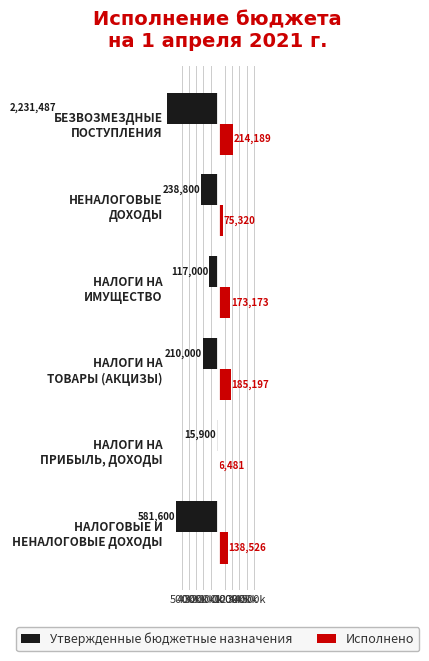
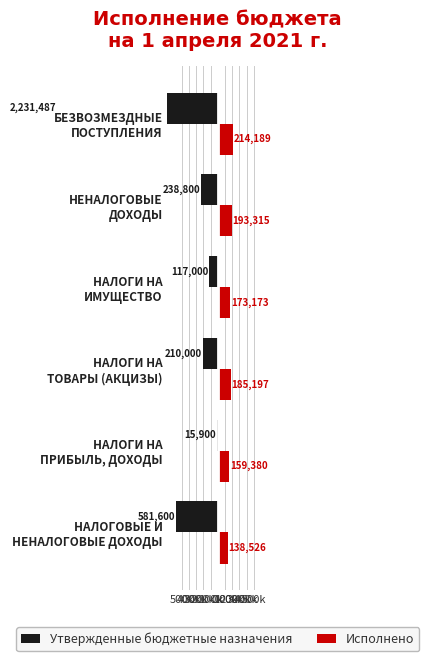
  {
    "Исполнено": {
      "БЕЗВОЗМЕЗДНЫЕ ПОСТУПЛЕНИЯ": "214,189",
-     "НЕНАЛОГОВЫЕ ДОХОДЫ": "75,320",
+     "НЕНАЛОГОВЫЕ ДОХОДЫ": "193,315",
      "НАЛОГИ НА ИМУЩЕСТВО": "173,173",
      "НАЛОГИ НА ТОВАРЫ (АКЦИЗЫ)": "185,197",
-     "НАЛОГИ НА ПРИБЫЛЬ, ДОХОДЫ": "6,481",
+     "НАЛОГИ НА ПРИБЫЛЬ, ДОХОДЫ": "159,380",
      "НАЛОГОВЫЕ И НЕНАЛОГОВЫЕ ДОХОДЫ": "138,526"
    }
  }
